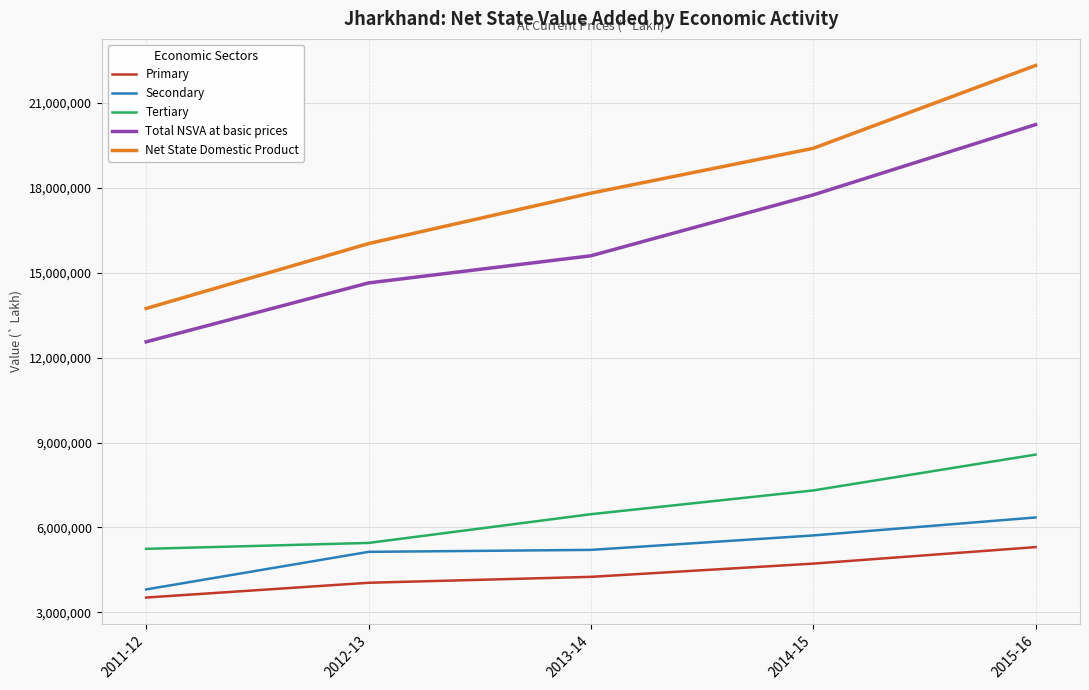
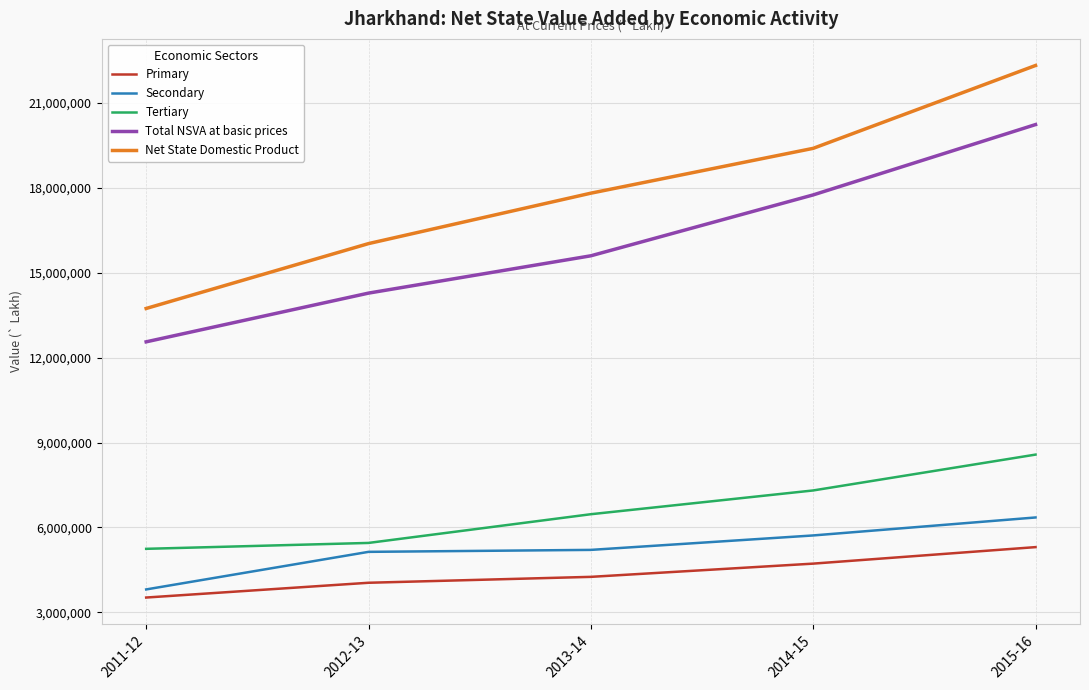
  {
    "Primary": {
      "2011-12": "3,500,000",
      "2012-13": "4,000,000",
      "2013-14": "4,300,000",
      "2014-15": "4,700,000",
      "2015-16": "5,300,000"
    },
    "Secondary": {
      "2011-12": "3,800,000",
      "2012-13": "5,100,000",
      "2013-14": "5,200,000",
      "2014-15": "5,700,000",
      "2015-16": "6,400,000"
    },
    "Tertiary": {
      "2011-12": "5,200,000",
      "2012-13": "5,500,000",
      "2013-14": "6,500,000",
      "2014-15": "7,300,000",
      "2015-16": "8,600,000"
    },
    "Total NSVA at basic prices": {
      "2011-12": "12,600,000",
-     "2012-13": "14,600,000",
+     "2012-13": "14,300,000",
      "2013-14": "15,600,000",
      "2014-15": "17,800,000",
      "2015-16": "20,200,000"
    },
    "Net State Domestic Product": {
      "2011-12": "13,700,000",
      "2012-13": "16,000,000",
      "2013-14": "17,800,000",
      "2014-15": "19,400,000",
      "2015-16": "22,300,000"
    }
  }
